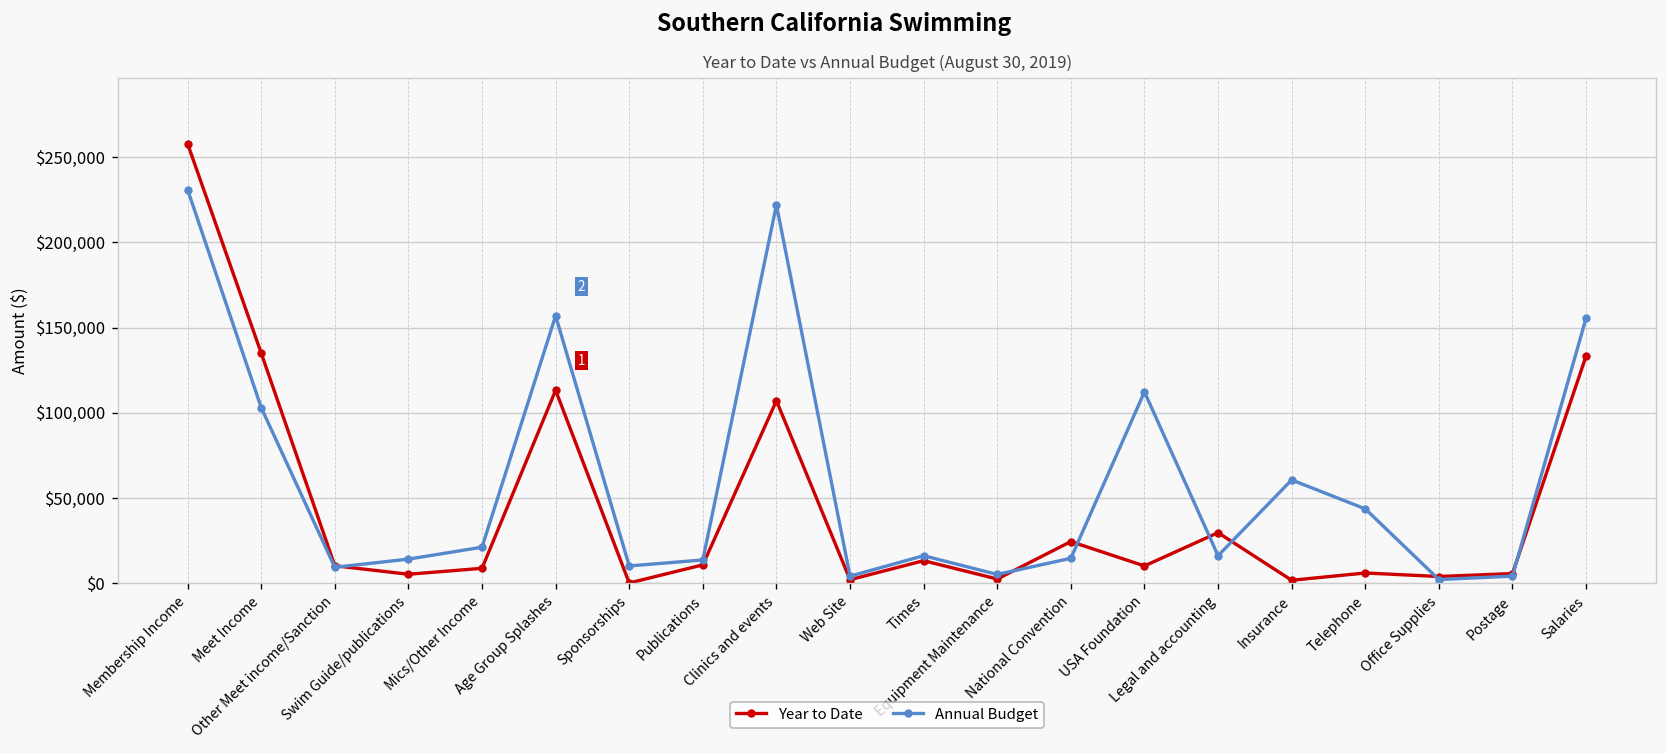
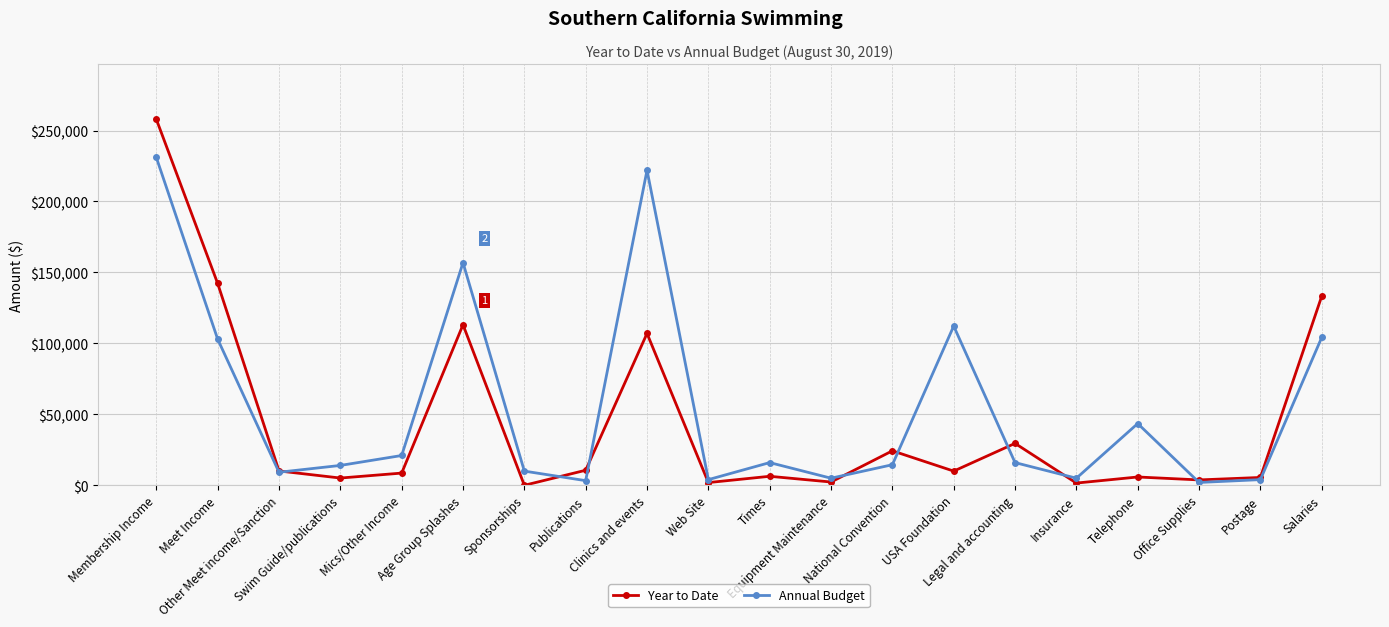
  {
    "Year to Date": {
      "Membership Income": "$258,000",
-     "Meet Income": "$135,000",
+     "Meet Income": "$142,000",
      "Swim Guide/publications": "$5,000",
      "Mics/Other Income": "$9,000",
      "Age Group Splashes": "$113,000",
      "Sponsorships": "$0",
      "Publications": "$11,000",
      "Clinics and events": "$107,000",
      "Web Site": "$2,000",
-     "Times": "$13,000",
+     "Times": "$6,000",
      "Equipment Maintenance": "$2,000",
      "National Convention": "$24,000",
      "USA Foundation": "$10,000",
      "Legal and accounting": "$30,000",
      "Insurance": "$2,000",
      "Telephone": "$6,000",
      "Office Supplies": "$4,000",
      "Salaries": "$133,000"
    },
    "Annual Budget": {
      "Membership Income": "$231,000",
      "Meet Income": "$103,000",
      "Swim Guide/publications": "$14,000",
      "Mics/Other Income": "$21,000",
      "Age Group Splashes": "$157,000",
      "Sponsorships": "$10,000",
-     "Publications": "$14,000",
+     "Publications": "$3,000",
      "Clinics and events": "$222,000",
      "Web Site": "$4,000",
      "Times": "$16,000",
      "Equipment Maintenance": "$5,000",
      "National Convention": "$15,000",
      "USA Foundation": "$112,000",
      "Legal and accounting": "$16,000",
-     "Insurance": "$60,000",
+     "Insurance": "$5,000",
      "Telephone": "$44,000",
      "Office Supplies": "$2,000",
-     "Salaries": "$156,000"
+     "Salaries": "$104,000"
    }
  }
